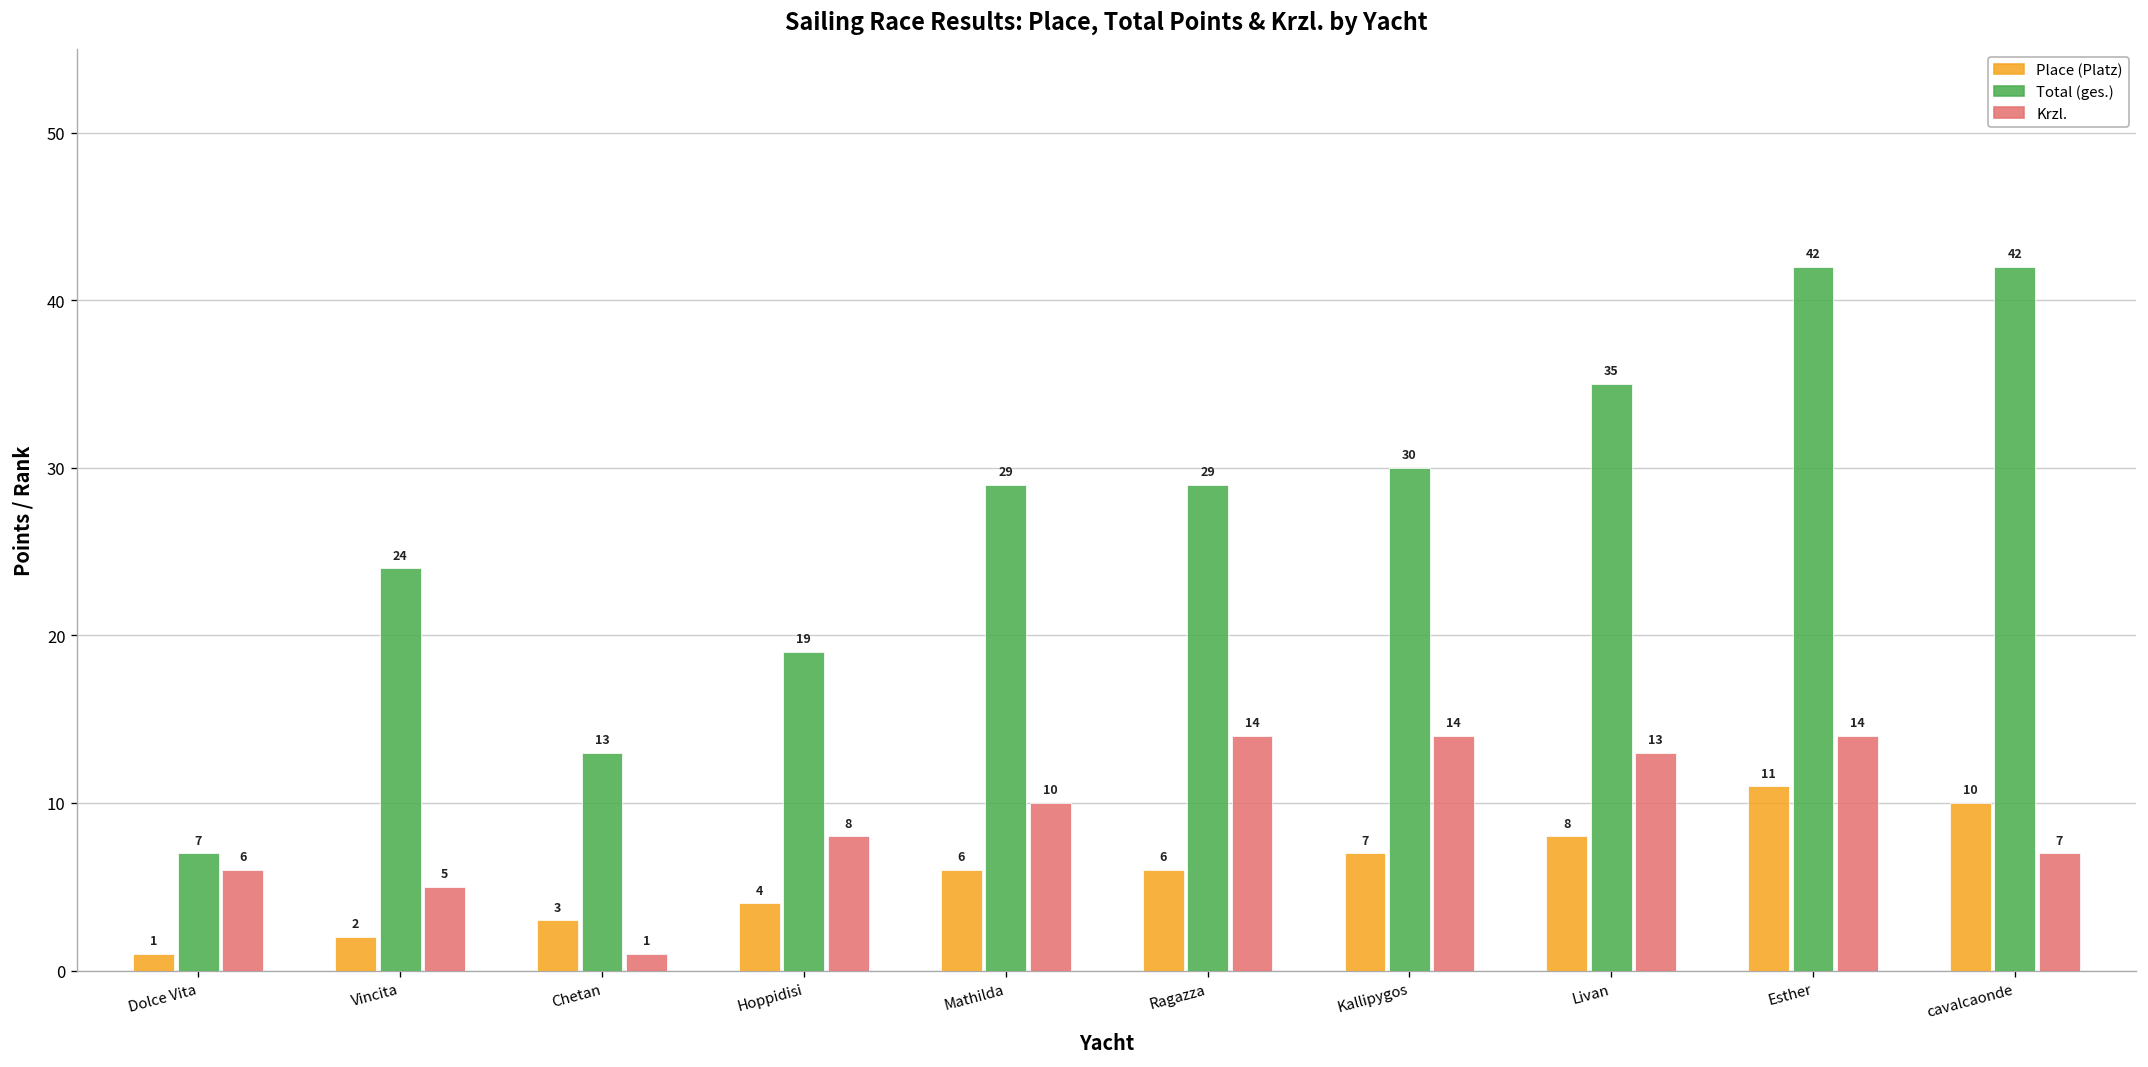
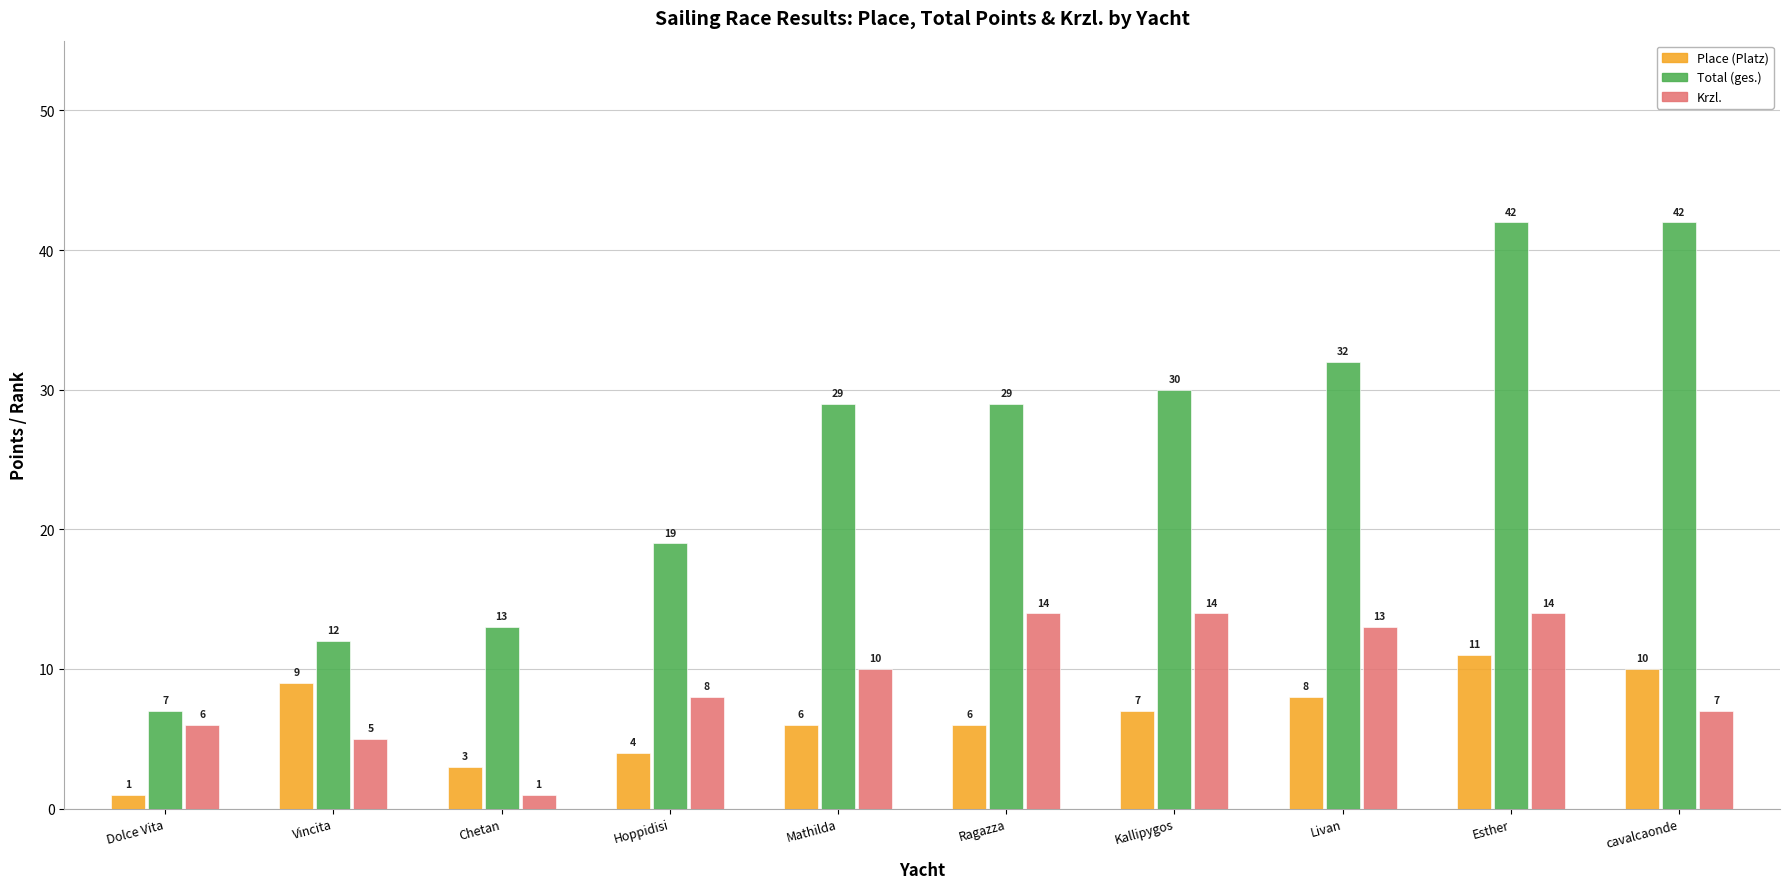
  {
    "Place (Platz)": {
      "Dolce Vita": 1,
-     "Vincita": 2,
+     "Vincita": 9,
      "Chetan": 3,
      "Hoppidisi": 4,
      "Mathilda": 6,
      "Ragazza": 6,
      "Kallipygos": 7,
      "Livan": 8,
      "Esther": 11,
      "cavalcaonde": 10
    },
    "Total (ges.)": {
      "Dolce Vita": 7,
-     "Vincita": 24,
+     "Vincita": 12,
      "Chetan": 13,
      "Hoppidisi": 19,
      "Mathilda": 29,
      "Ragazza": 29,
      "Kallipygos": 30,
-     "Livan": 35,
+     "Livan": 32,
      "Esther": 42,
      "cavalcaonde": 42
    },
    "Krzl.": {
      "Dolce Vita": 6,
      "Vincita": 5,
      "Chetan": 1,
      "Hoppidisi": 8,
      "Mathilda": 10,
      "Ragazza": 14,
      "Kallipygos": 14,
      "Livan": 13,
      "Esther": 14,
      "cavalcaonde": 7
    }
  }
